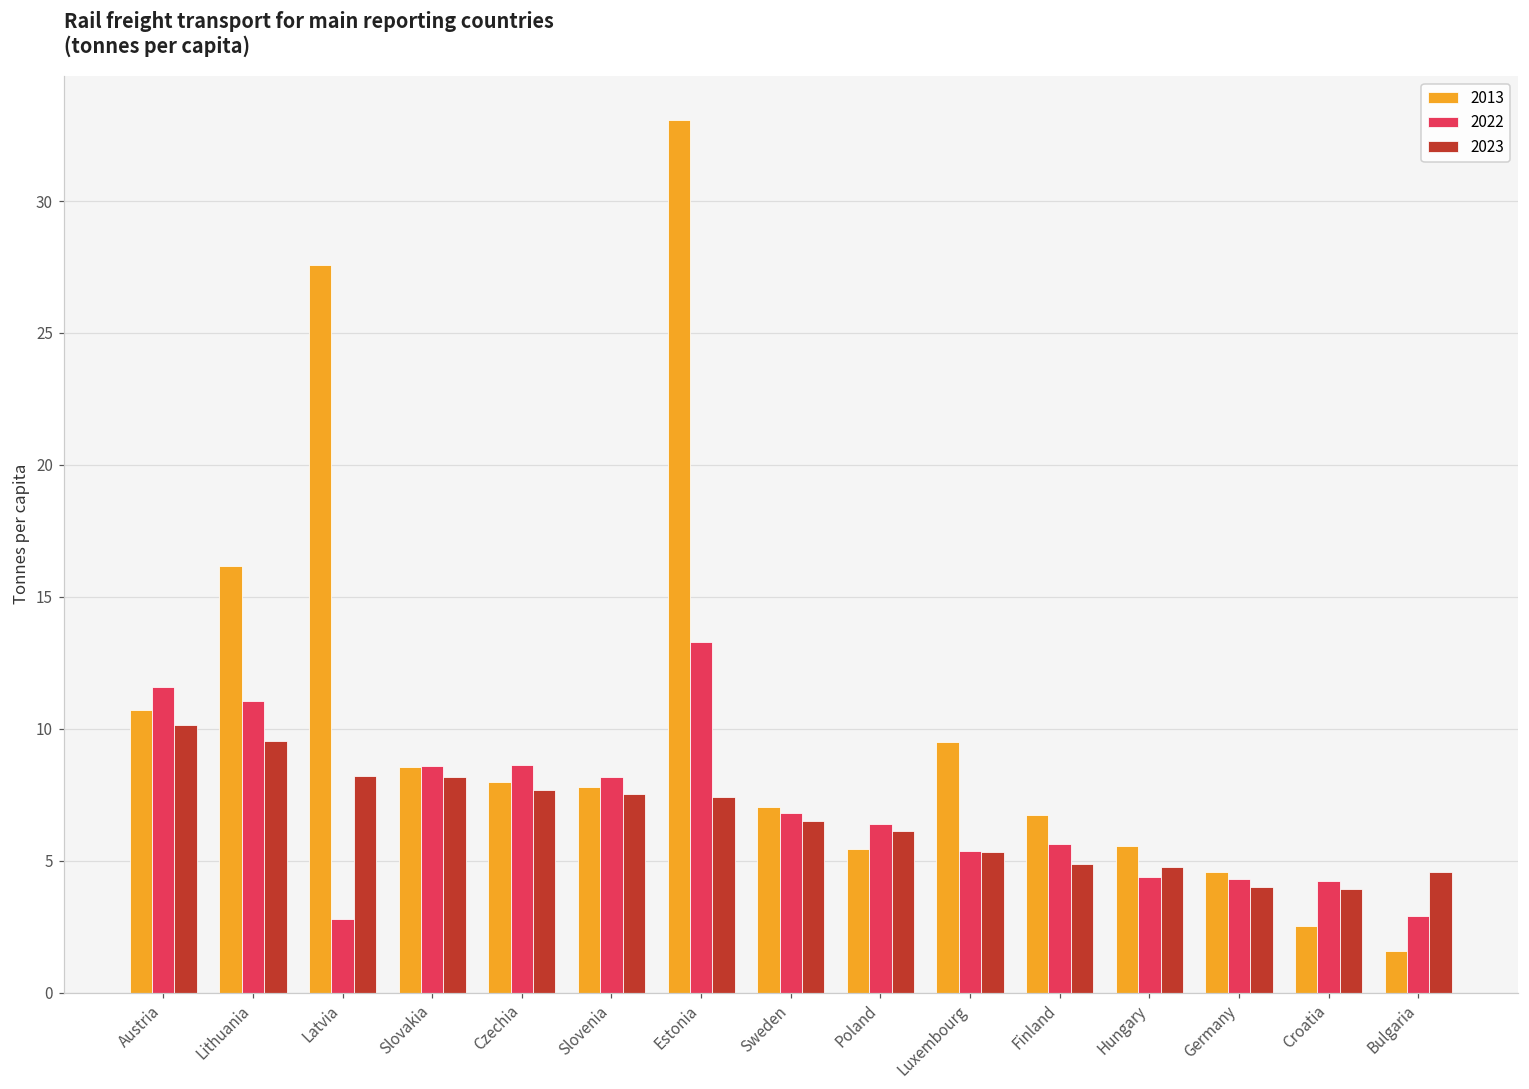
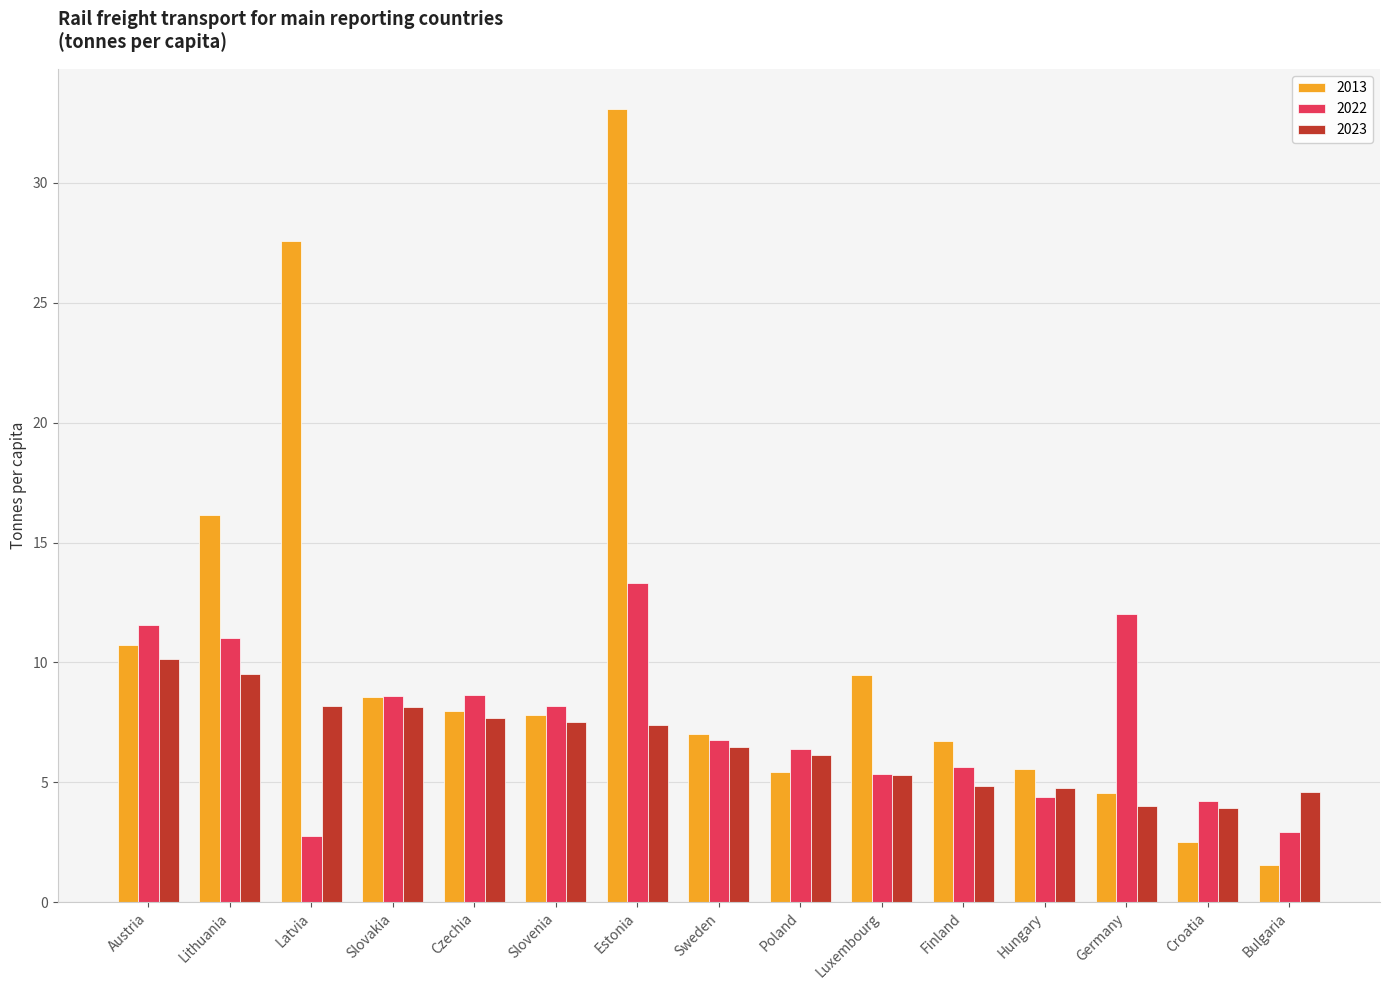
  {
    "2013": {
      "Austria": 10.7,
      "Lithuania": 16.2,
      "Latvia": 27.6,
      "Slovakia": 8.6,
      "Czechia": 8.0,
      "Slovenia": 7.8,
      "Estonia": 33.1,
      "Sweden": 7.0,
      "Poland": 5.4,
      "Luxembourg": 9.5,
      "Finland": 6.7,
      "Hungary": 5.5,
      "Germany": 4.6,
      "Croatia": 2.5,
      "Bulgaria": 1.6
    },
    "2022": {
      "Austria": 11.6,
      "Lithuania": 11.0,
      "Latvia": 2.8,
      "Slovakia": 8.6,
      "Czechia": 8.6,
      "Slovenia": 8.2,
      "Estonia": 13.3,
      "Sweden": 6.8,
      "Poland": 6.4,
      "Luxembourg": 5.4,
      "Finland": 5.6,
      "Hungary": 4.4,
-     "Germany": 4.3,
+     "Germany": 12.0,
      "Croatia": 4.2,
      "Bulgaria": 2.9
    },
    "2023": {
      "Austria": 10.2,
      "Lithuania": 9.5,
      "Latvia": 8.2,
      "Slovakia": 8.2,
      "Czechia": 7.7,
      "Slovenia": 7.5,
      "Estonia": 7.4,
      "Sweden": 6.5,
      "Poland": 6.1,
      "Luxembourg": 5.3,
      "Finland": 4.9,
      "Hungary": 4.8,
      "Germany": 4.0,
      "Croatia": 3.9,
      "Bulgaria": 4.6
    }
  }
